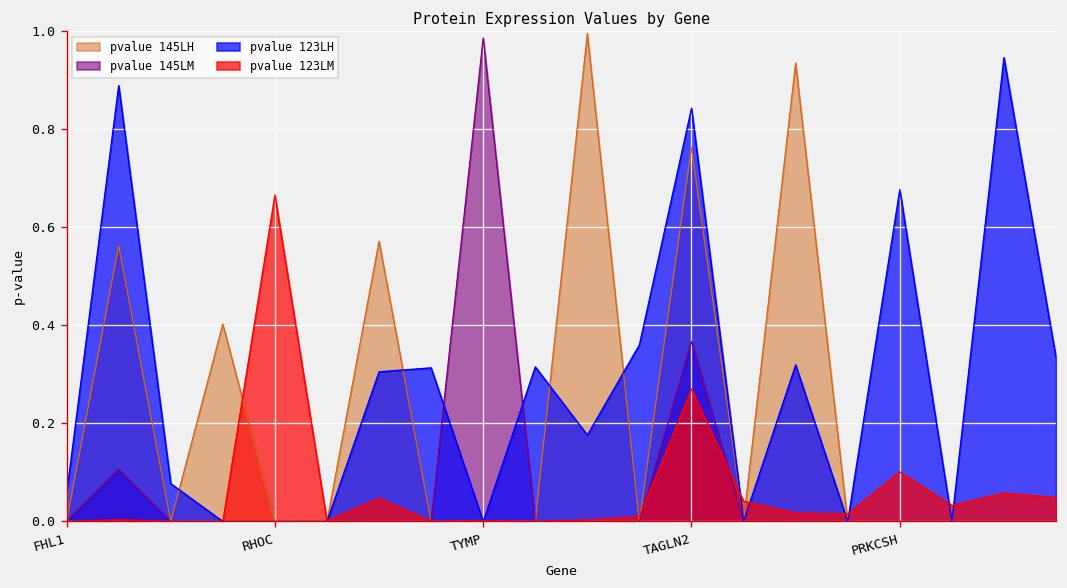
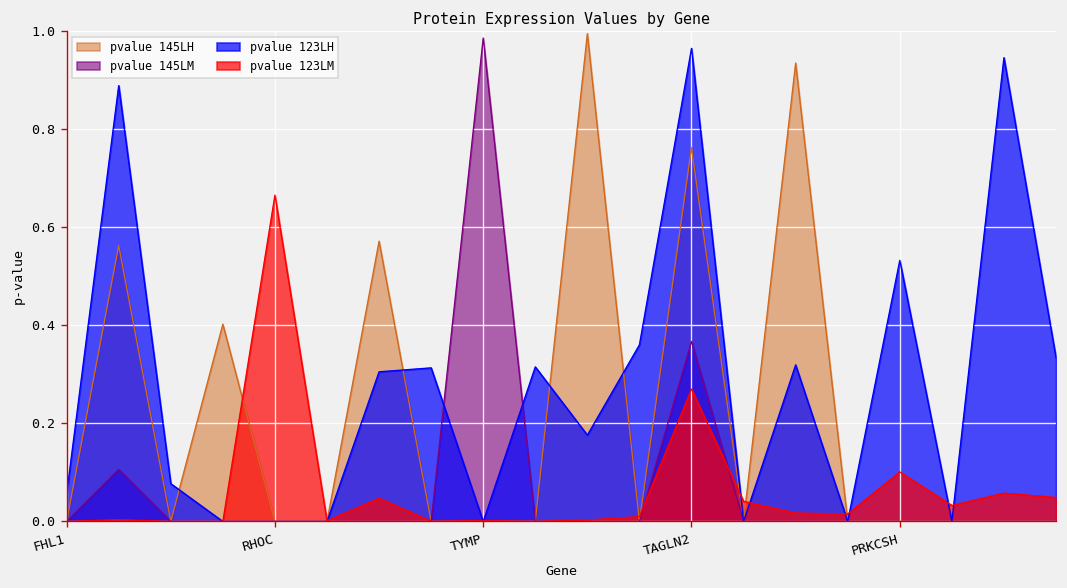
  {
    "pvalue 145LH": {
      "TAGLN2": 0.76
    },
    "pvalue 145LM": {
      "TYMP": 0.99,
      "TAGLN2": 0.37
    },
    "pvalue 123LH": {
      "FHL1": 0.06,
-     "TAGLN2": 0.84,
-     "PRKCSH": 0.68
+     "TAGLN2": 0.96,
+     "PRKCSH": 0.53
    },
    "pvalue 123LM": {
      "RHOC": 0.67,
      "TAGLN2": 0.27,
      "PRKCSH": 0.10
    }
  }
